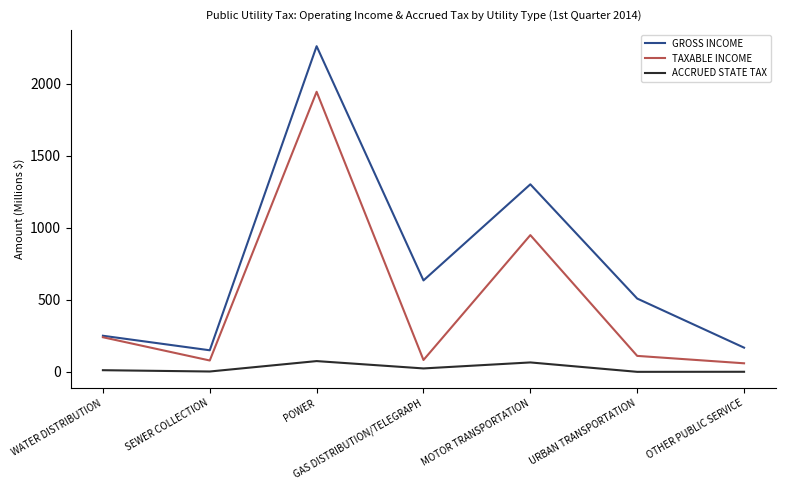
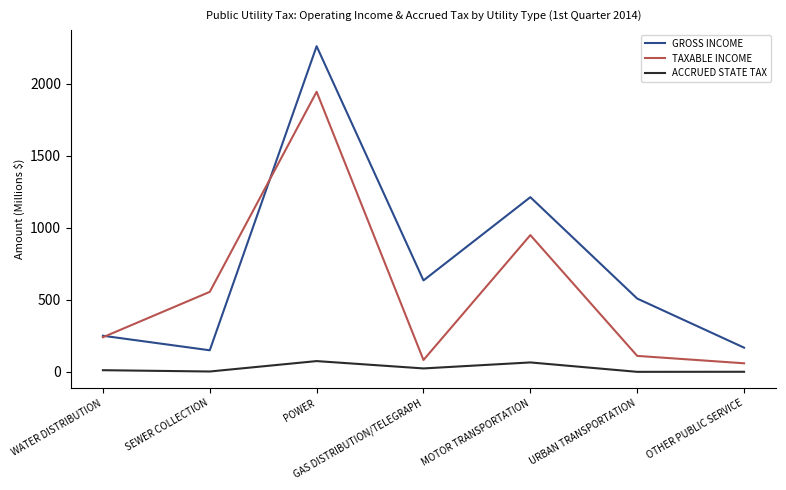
  {
    "GROSS INCOME": {
      "SEWER COLLECTION": 150,
      "POWER": 2260,
      "GAS DISTRIBUTION/TELEGRAPH": 640,
-     "MOTOR TRANSPORTATION": 1300,
+     "MOTOR TRANSPORTATION": 1210,
      "URBAN TRANSPORTATION": 510,
      "OTHER PUBLIC SERVICE": 170
    },
    "TAXABLE INCOME": {
-     "SEWER COLLECTION": 80,
+     "SEWER COLLECTION": 560,
      "POWER": 1940,
      "GAS DISTRIBUTION/TELEGRAPH": 80,
      "MOTOR TRANSPORTATION": 950,
      "URBAN TRANSPORTATION": 110,
      "OTHER PUBLIC SERVICE": 60
    },
    "ACCRUED STATE TAX": {
      "WATER DISTRIBUTION": 10,
      "SEWER COLLECTION": 0,
      "POWER": 80,
      "GAS DISTRIBUTION/TELEGRAPH": 20,
      "MOTOR TRANSPORTATION": 70,
      "URBAN TRANSPORTATION": 0,
      "OTHER PUBLIC SERVICE": 0
    }
  }
